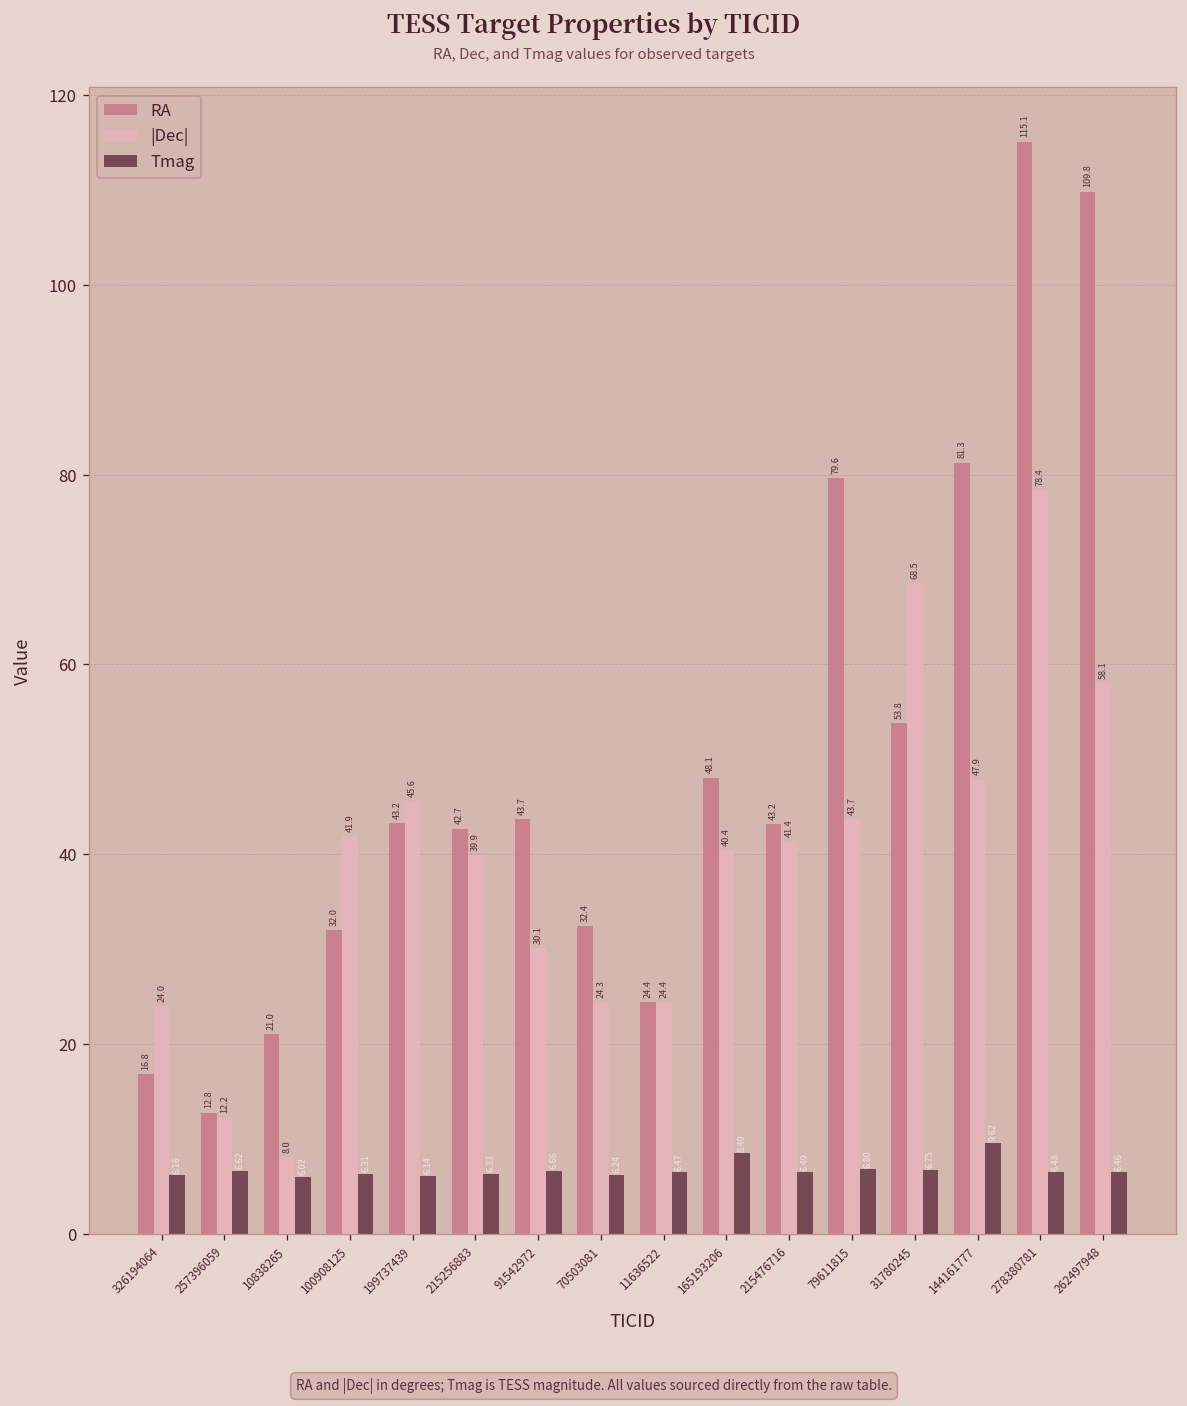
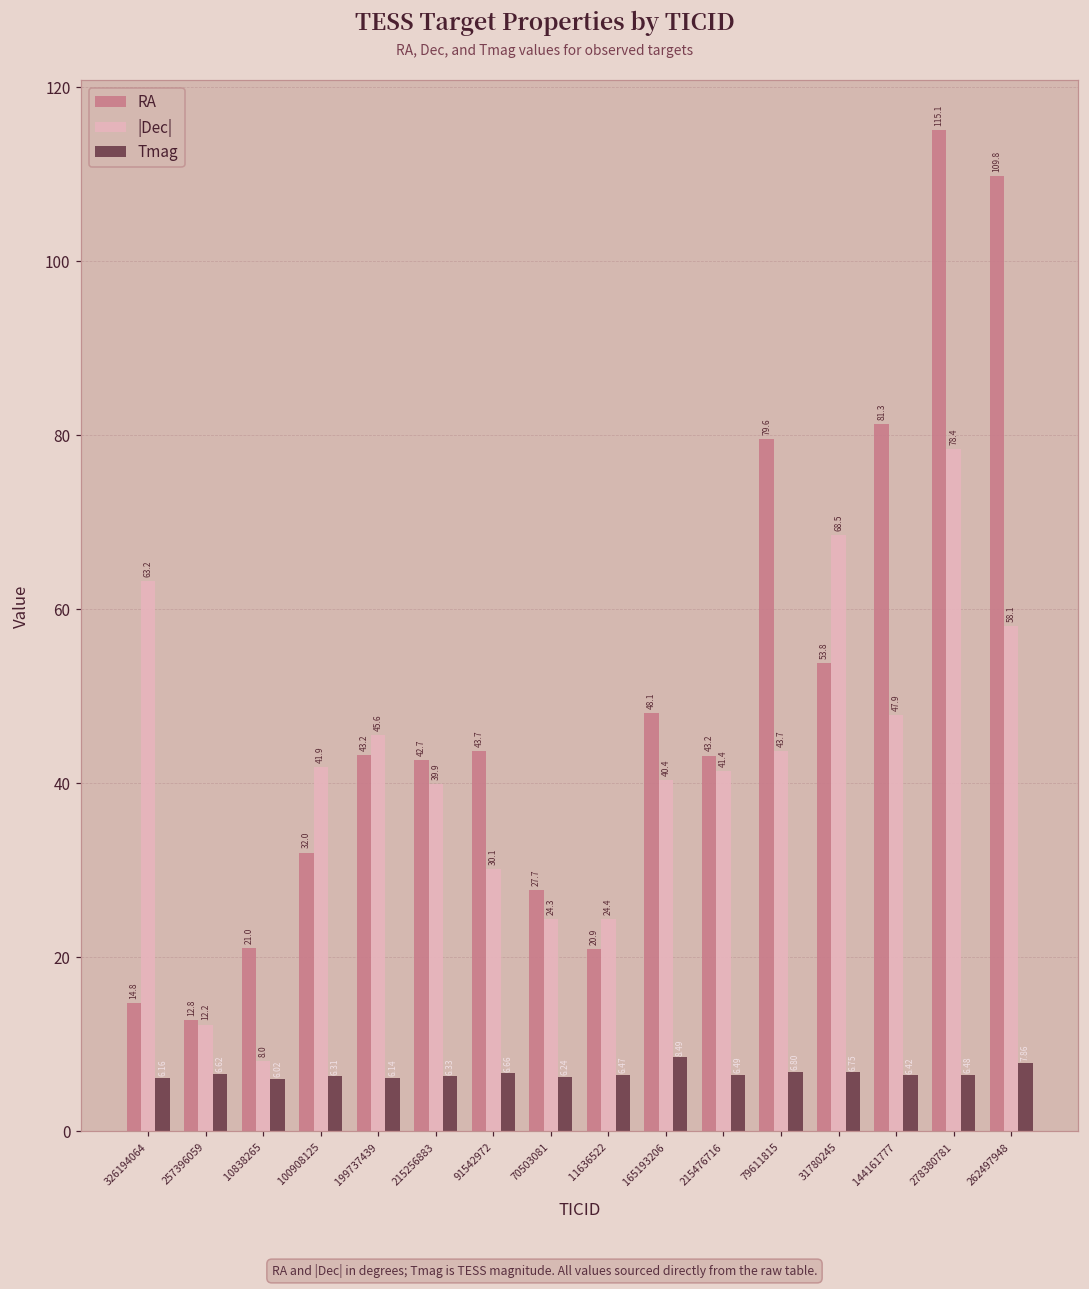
  {
    "RA": {
-     "326194064": 16.8,
+     "326194064": 14.8,
      "257396059": 12.8,
      "10838265": 21.0,
      "100908125": 32.0,
      "199737439": 43.2,
      "215256883": 42.7,
      "91542972": 43.7,
-     "70503081": 32.4,
-     "11636522": 24.4,
+     "70503081": 27.7,
+     "11636522": 20.9,
      "165193206": 48.1,
      "215476716": 43.2,
      "79611815": 79.6,
      "31780245": 53.8,
      "144161777": 81.3,
      "278380781": 115.1,
      "262497948": 109.8
    },
    "|Dec|": {
-     "326194064": 24.0,
+     "326194064": 63.2,
      "257396059": 12.2,
      "10838265": 8.0,
      "100908125": 41.9,
      "199737439": 45.6,
      "215256883": 39.9,
      "91542972": 30.1,
      "70503081": 24.3,
      "11636522": 24.4,
      "165193206": 40.4,
      "215476716": 41.4,
      "79611815": 43.7,
      "31780245": 68.5,
      "144161777": 47.9,
      "278380781": 78.4,
      "262497948": 58.1
    },
    "Tmag": {
      "326194064": 6.16,
      "257396059": 6.62,
      "10838265": 6.02,
      "100908125": 6.31,
      "199737439": 6.14,
      "215256883": 6.33,
      "91542972": 6.66,
      "70503081": 6.24,
      "11636522": 6.47,
      "165193206": 8.49,
      "215476716": 6.49,
      "31780245": 6.75,
-     "144161777": 9.62,
+     "144161777": 6.42,
      "278380781": 6.48,
-     "262497948": 6.46
+     "262497948": 7.86
    }
  }
